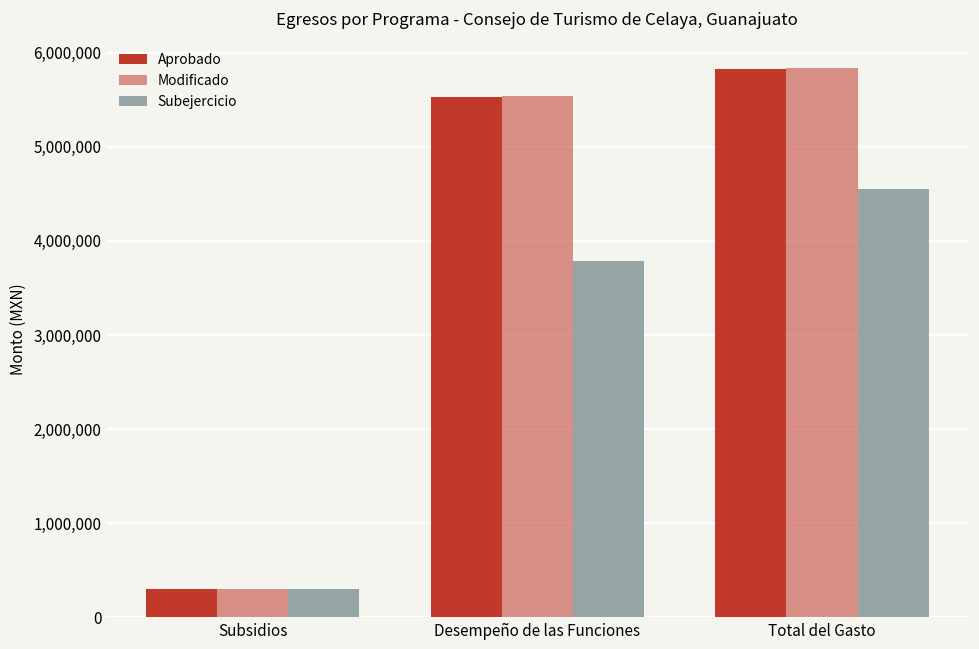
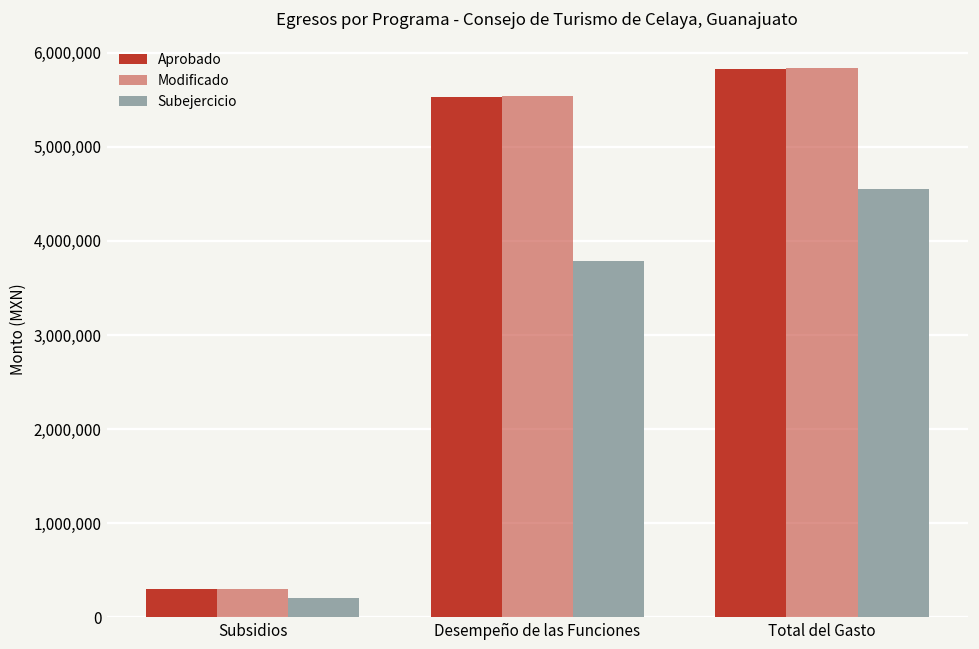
  {
    "Subejercicio": {
-     "Subsidios": "300,000",
+     "Subsidios": "200,000",
      "Desempeño de las Funciones": "3,800,000",
      "Total del Gasto": "4,500,000"
    }
  }
